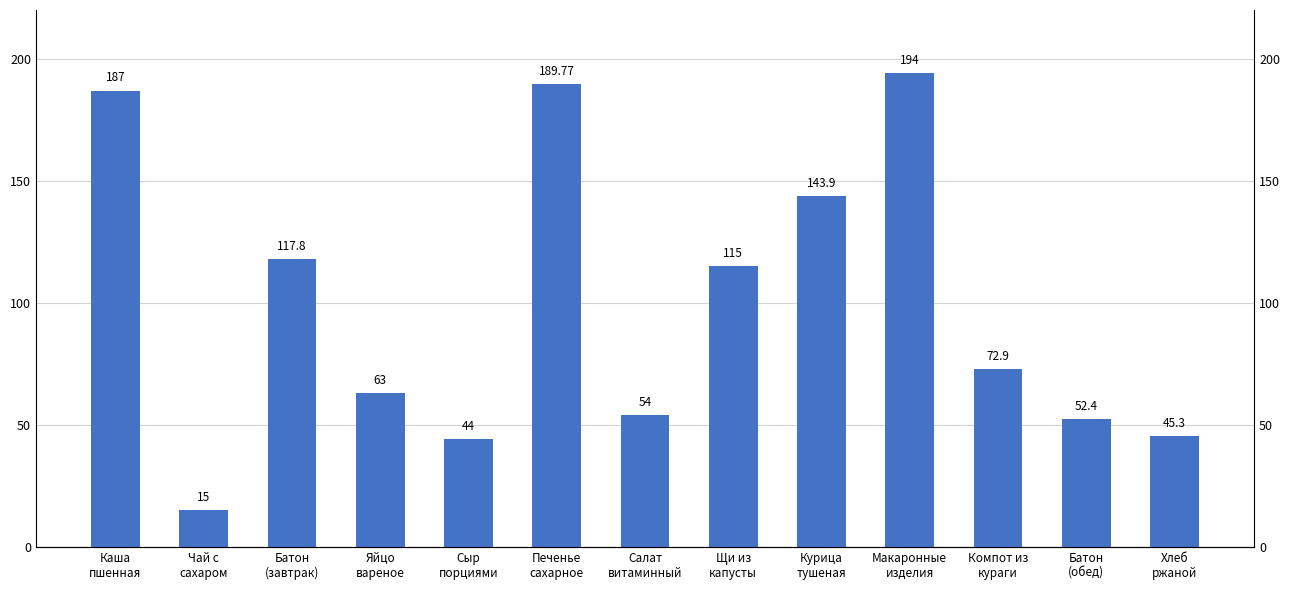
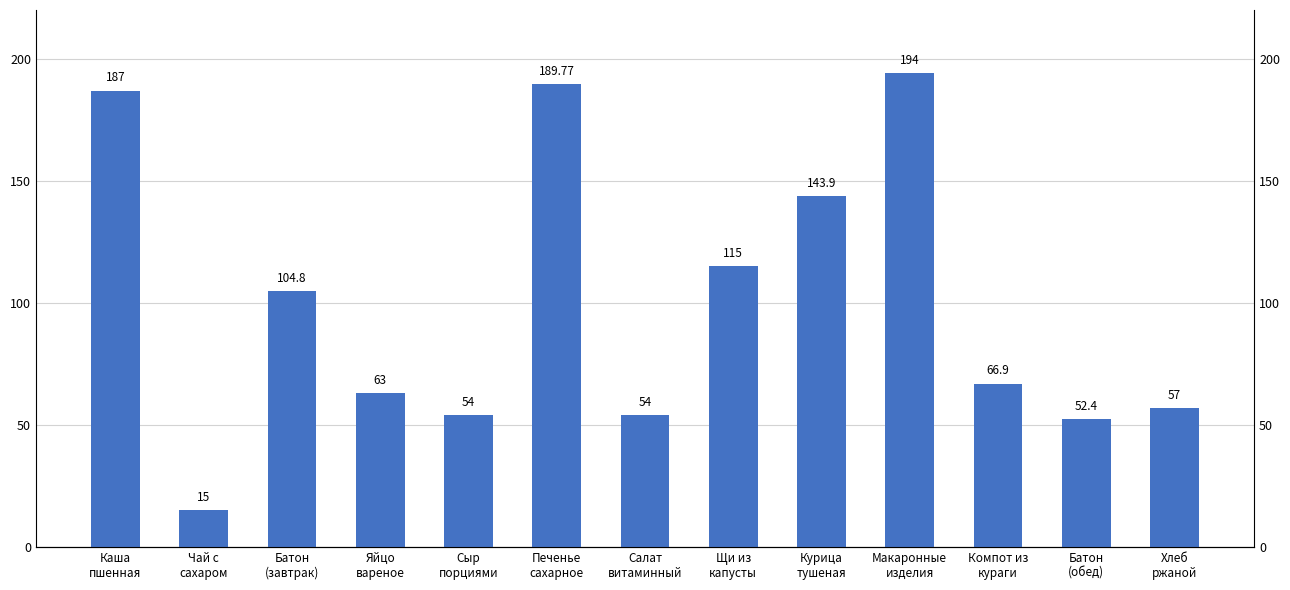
  {
    "Каша пшенная": 187,
    "Чай с сахаром": 15,
-   "Батон (завтрак)": 117.8,
+   "Батон (завтрак)": 104.8,
    "Яйцо вареное": 63,
-   "Сыр порциями": 44,
+   "Сыр порциями": 54,
    "Печенье сахарное": 189.77,
    "Салат витаминный": 54,
    "Щи из капусты": 115,
    "Курица тушеная": 143.9,
    "Макаронные изделия": 194,
-   "Компот из кураги": 72.9,
+   "Компот из кураги": 66.9,
    "Батон (обед)": 52.4,
-   "Хлеб ржаной": 45.3
+   "Хлеб ржаной": 57
  }
